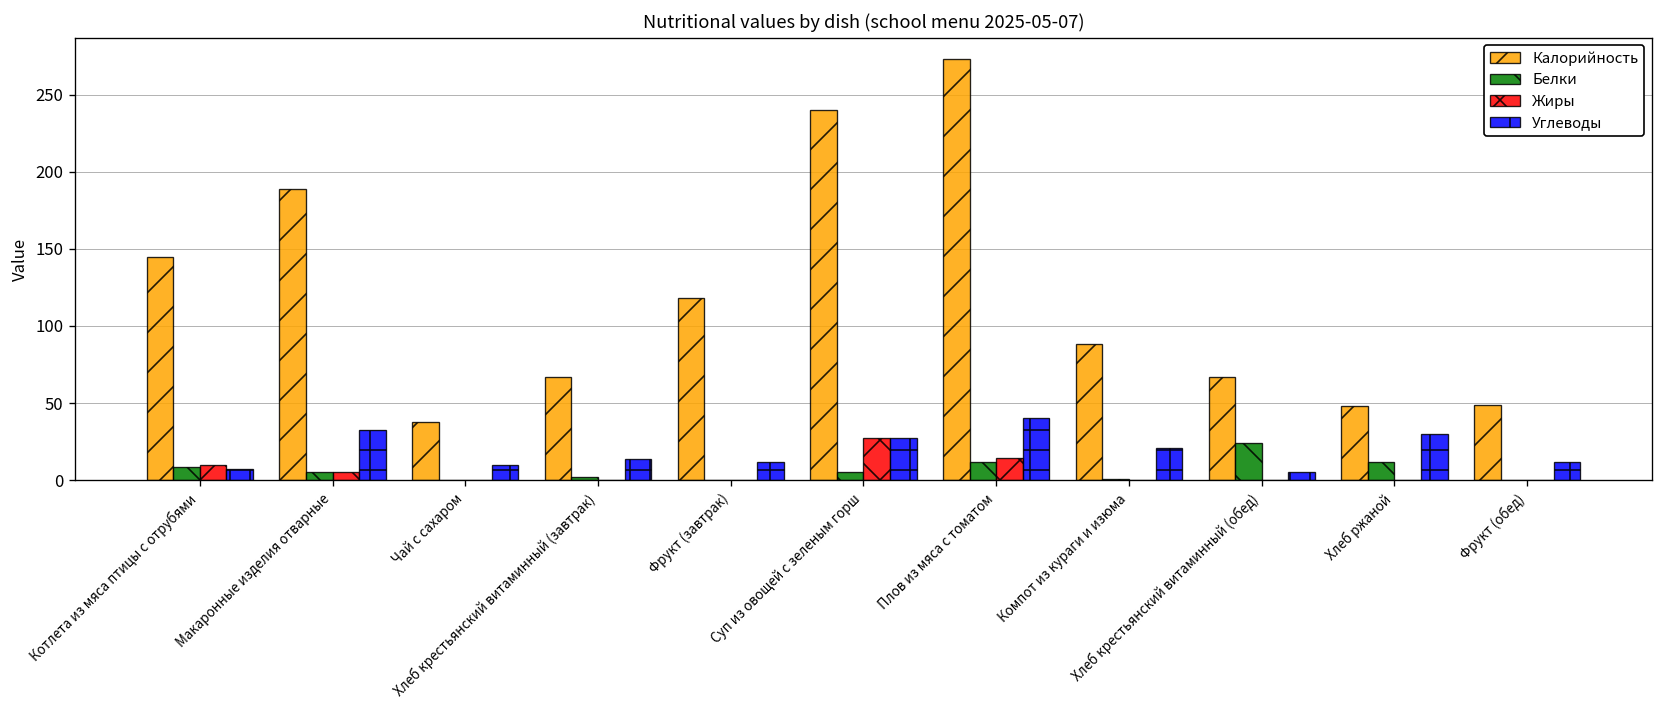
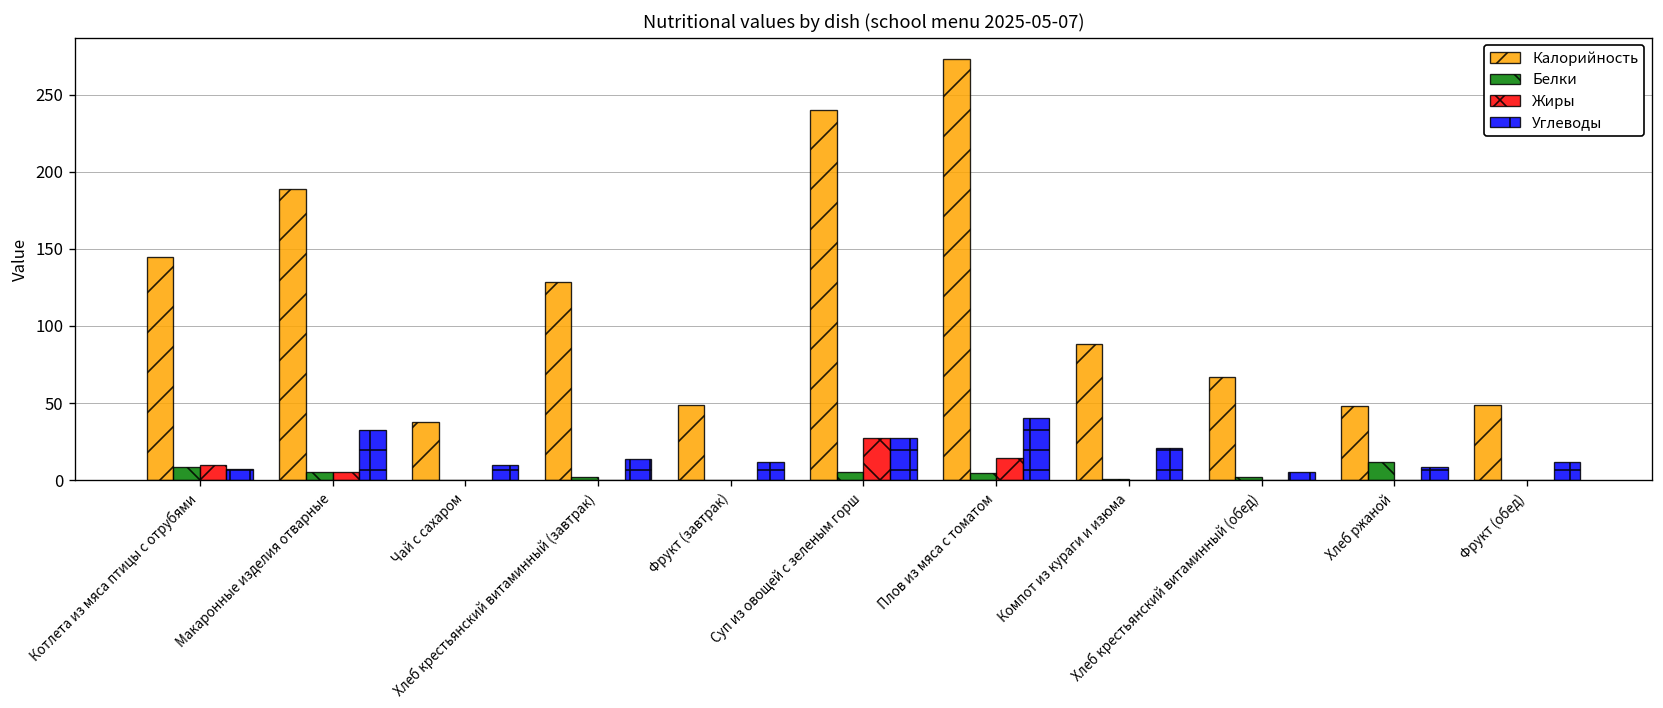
  {
    "Калорийность": {
      "Котлета из мяса птицы с отрубями": 145,
      "Макаронные изделия отварные": 189,
      "Чай с сахаром": 38,
-     "Хлеб крестьянский витаминный (завтрак)": 67,
-     "Фрукт (завтрак)": 118,
+     "Хлеб крестьянский витаминный (завтрак)": 128,
+     "Фрукт (завтрак)": 49,
      "Суп из овощей с зеленым горш": 240,
      "Плов из мяса с томатом": 273,
      "Компот из кураги и изюма": 88,
      "Хлеб крестьянский витаминный (обед)": 67,
      "Хлеб ржаной": 48,
      "Фрукт (обед)": 49
    },
    "Белки": {
      "Котлета из мяса птицы с отрубями": 9,
      "Макаронные изделия отварные": 5,
      "Хлеб крестьянский витаминный (завтрак)": 2,
      "Суп из овощей с зеленым горш": 5,
-     "Плов из мяса с томатом": 12,
-     "Хлеб крестьянский витаминный (обед)": 24,
+     "Плов из мяса с томатом": 4,
+     "Хлеб крестьянский витаминный (обед)": 2,
      "Хлеб ржаной": 11
    },
    "Жиры": {
      "Котлета из мяса птицы с отрубями": 10,
      "Макаронные изделия отварные": 5,
      "Фрукт (завтрак)": 0,
      "Суп из овощей с зеленым горш": 27,
      "Плов из мяса с томатом": 15,
      "Фрукт (обед)": 0
    },
    "Углеводы": {
      "Котлета из мяса птицы с отрубями": 7,
      "Макаронные изделия отварные": 32,
      "Чай с сахаром": 10,
      "Хлеб крестьянский витаминный (завтрак)": 14,
      "Фрукт (завтрак)": 12,
      "Суп из овощей с зеленым горш": 27,
      "Плов из мяса с томатом": 40,
      "Компот из кураги и изюма": 21,
      "Хлеб крестьянский витаминный (обед)": 5,
-     "Хлеб ржаной": 30,
+     "Хлеб ржаной": 8,
      "Фрукт (обед)": 12
    }
  }
